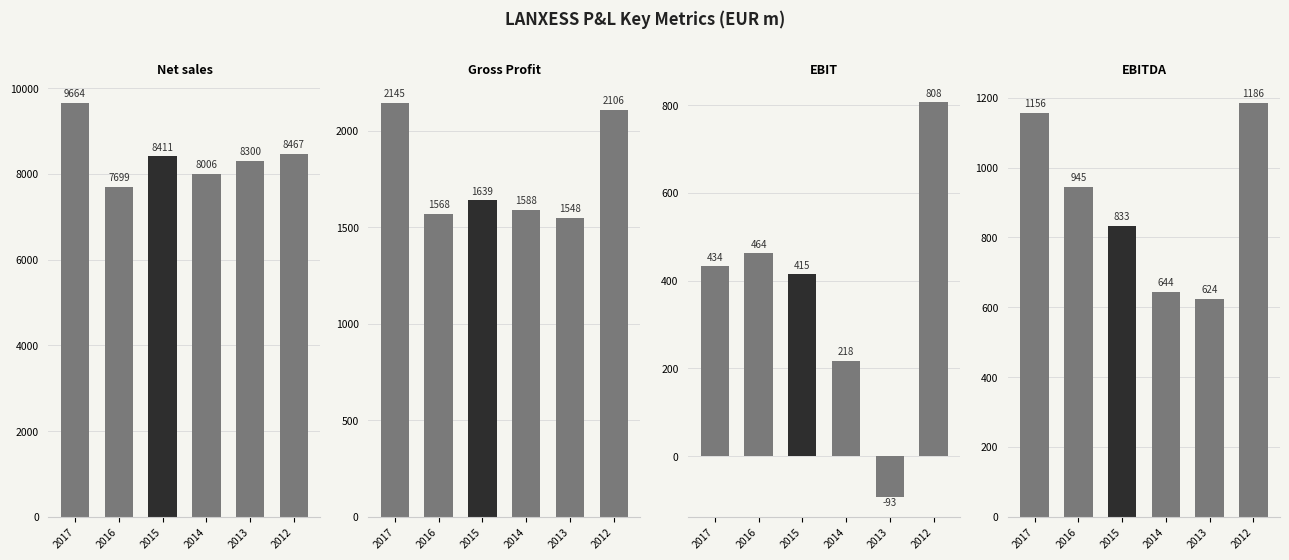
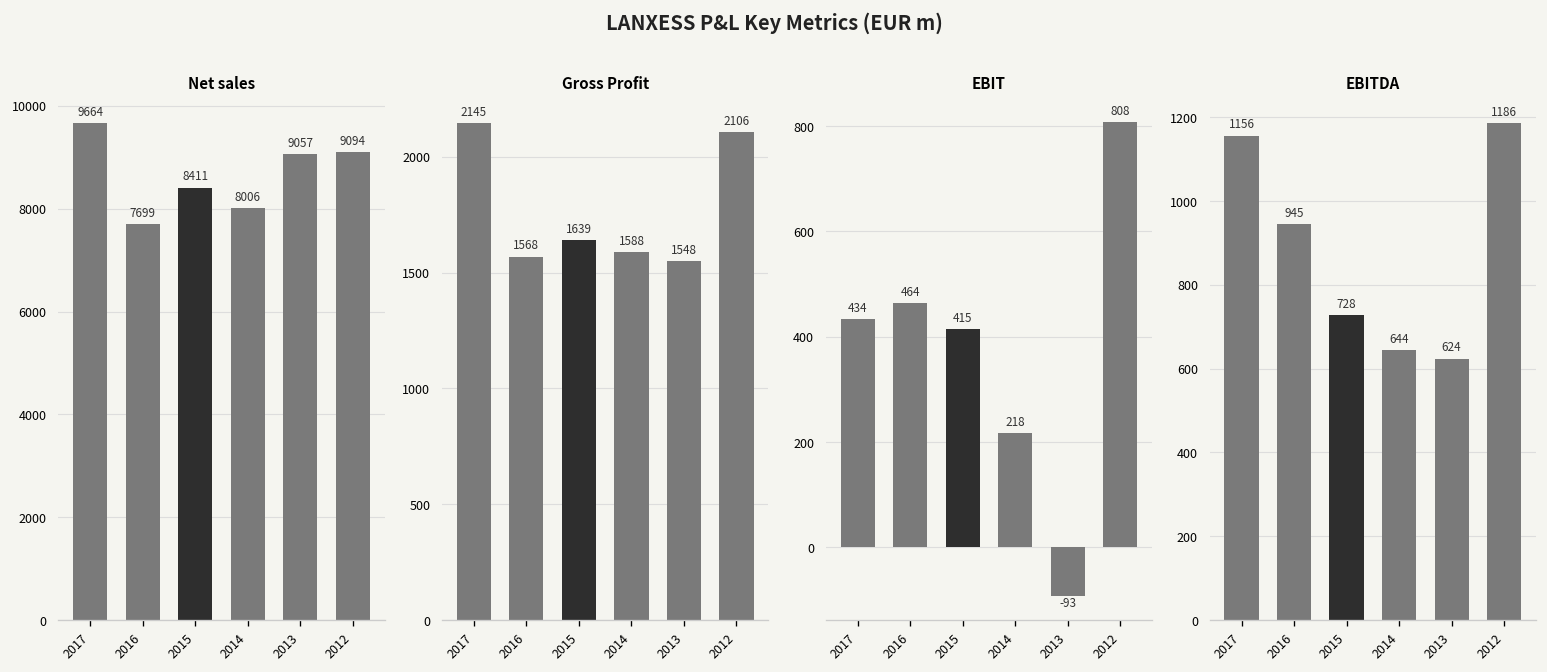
  {
    "Net sales": {
      "2017": 9664,
      "2016": 7699,
      "2015": 8411,
      "2014": 8006,
-     "2013": 8300,
-     "2012": 8467
+     "2013": 9057,
+     "2012": 9094
    },
    "Gross Profit": {
      "2017": 2145,
      "2016": 1568,
      "2015": 1639,
      "2014": 1588,
      "2013": 1548,
      "2012": 2106
    },
    "EBIT": {
      "2017": 434,
      "2016": 464,
      "2015": 415,
      "2014": 218,
      "2013": -93,
      "2012": 808
    },
    "EBITDA": {
      "2017": 1156,
      "2016": 945,
-     "2015": 833,
+     "2015": 728,
      "2014": 644,
      "2013": 624,
      "2012": 1186
    }
  }
